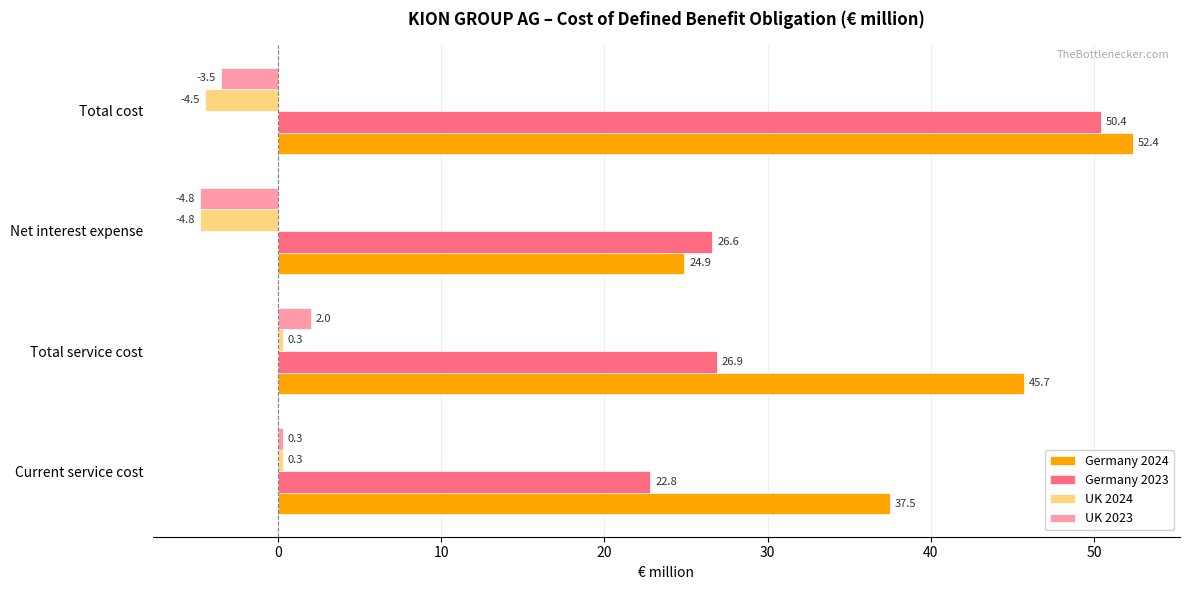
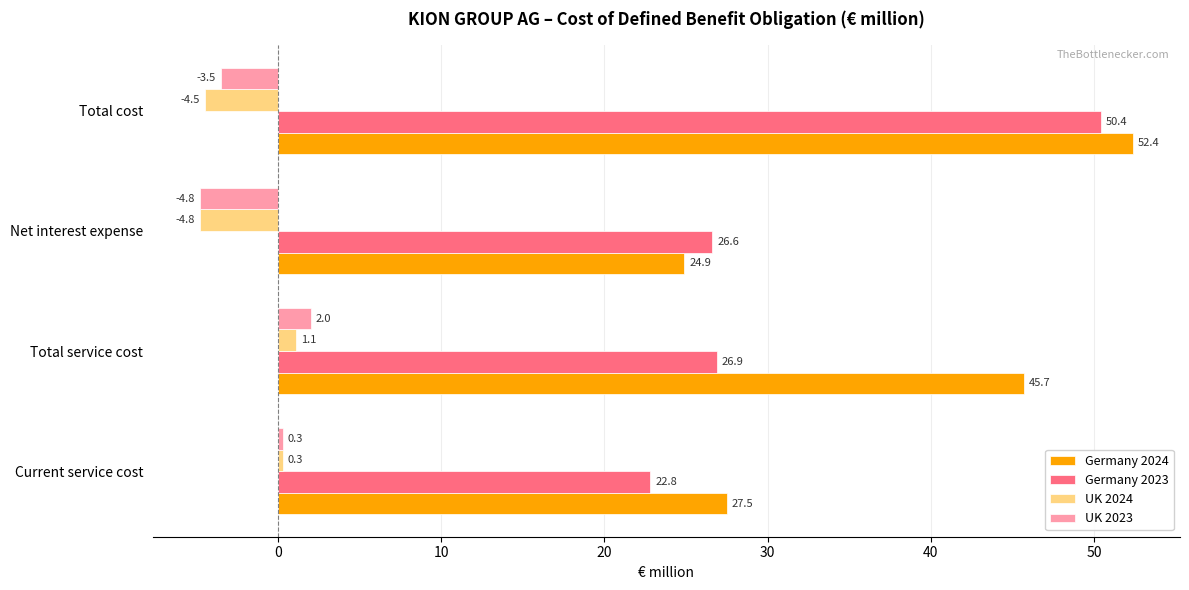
  {
    "Germany 2024": {
      "Total cost": 52.4,
      "Net interest expense": 24.9,
      "Total service cost": 45.7,
-     "Current service cost": 37.5
+     "Current service cost": 27.5
    },
    "Germany 2023": {
      "Total cost": 50.4,
      "Net interest expense": 26.6,
      "Total service cost": 26.9,
      "Current service cost": 22.8
    },
    "UK 2024": {
      "Total cost": -4.5,
      "Net interest expense": -4.8,
-     "Total service cost": 0.3,
+     "Total service cost": 1.1,
      "Current service cost": 0.3
    },
    "UK 2023": {
      "Total cost": -3.5,
      "Net interest expense": -4.8,
      "Total service cost": 2.0,
      "Current service cost": 0.3
    }
  }
